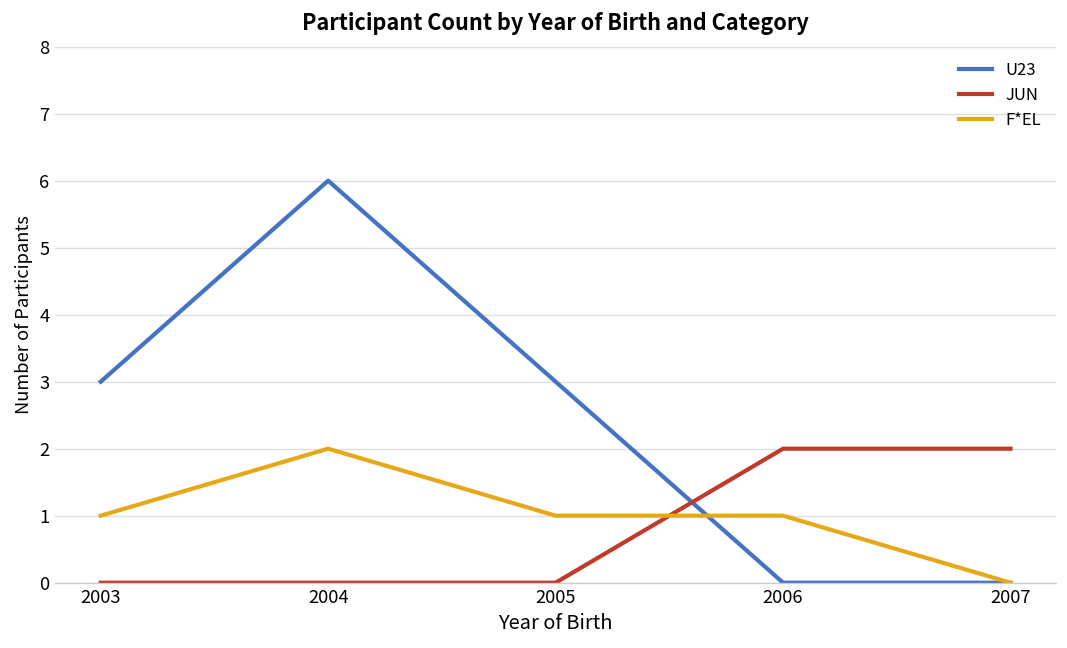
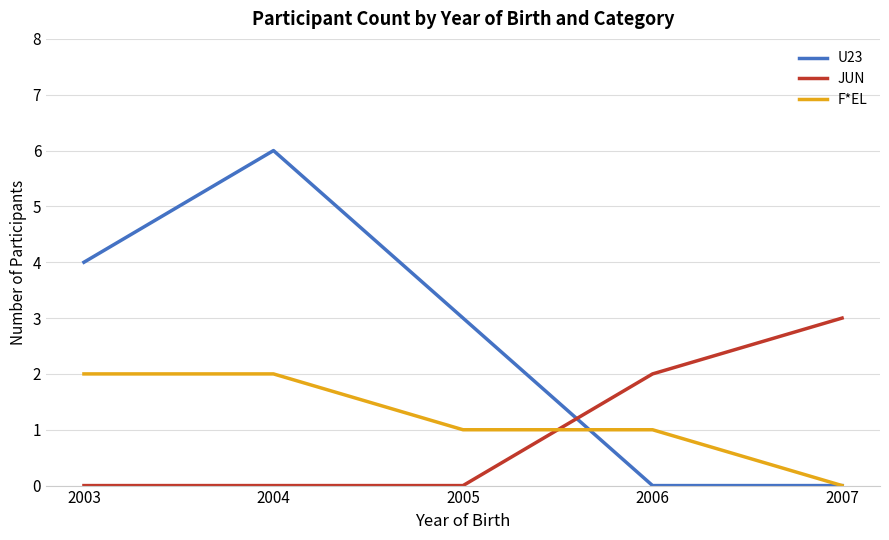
  {
    "U23": {
-     "2003": 3,
+     "2003": 4,
      "2004": 6,
      "2005": 3,
      "2006": 0
    },
    "JUN": {
      "2003": 0,
      "2004": 0,
      "2005": 0,
      "2006": 2,
-     "2007": 2
+     "2007": 3
    },
    "F*EL": {
-     "2003": 1,
+     "2003": 2,
      "2004": 2,
      "2005": 1,
      "2006": 1
    }
  }
